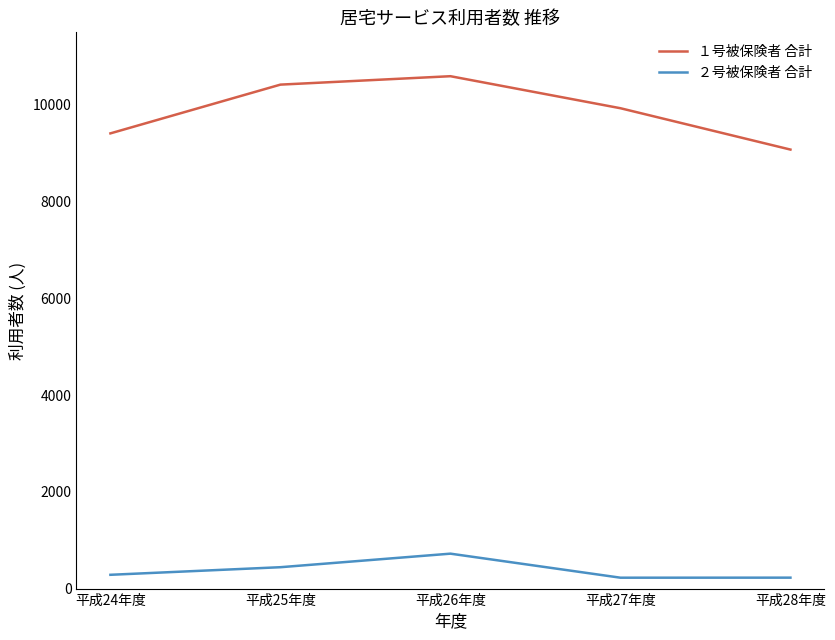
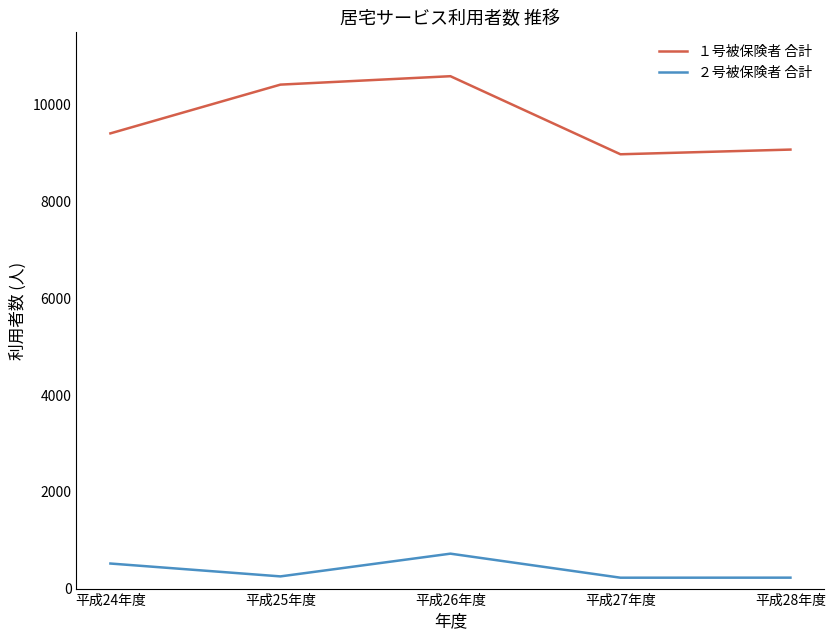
  {
    "１号被保険者 合計": {
      "平成24年度": 9400,
      "平成25年度": 10400,
      "平成26年度": 10600,
-     "平成27年度": 9900,
+     "平成27年度": 9000,
      "平成28年度": 9100
    },
    "２号被保険者 合計": {
-     "平成24年度": 300,
-     "平成25年度": 400,
+     "平成24年度": 500,
+     "平成25年度": 300,
      "平成26年度": 700,
      "平成27年度": 200,
      "平成28年度": 200
    }
  }
